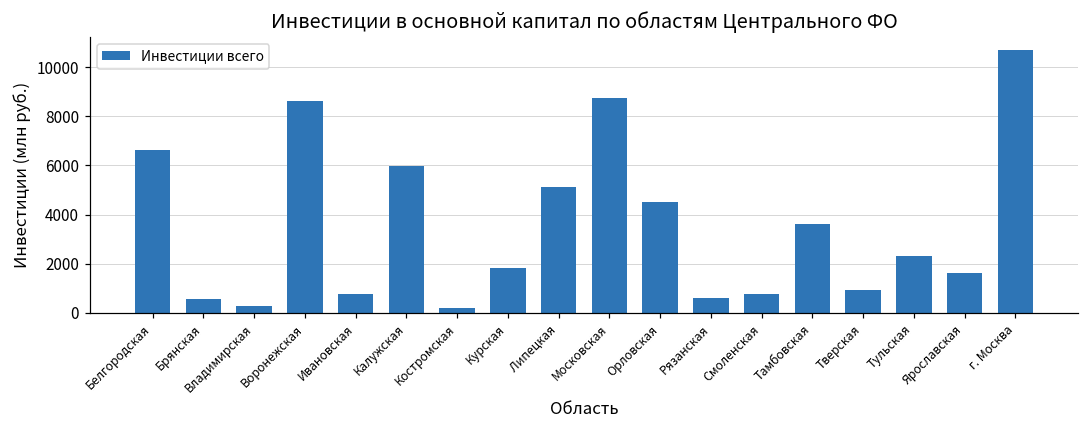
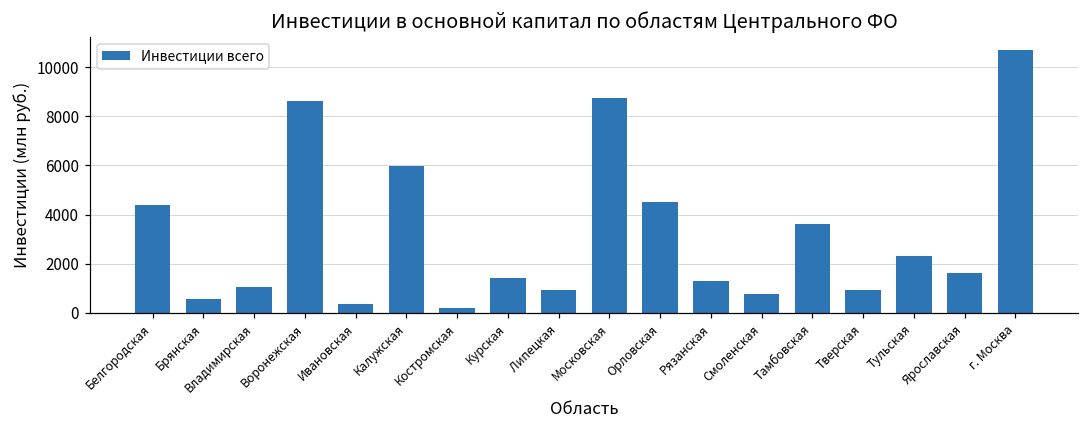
  {
-   "Белгородская": 6600,
+   "Белгородская": 4400,
    "Брянская": 600,
-   "Владимирская": 300,
+   "Владимирская": 1000,
    "Воронежская": 8600,
-   "Ивановская": 800,
+   "Ивановская": 400,
    "Калужская": 6000,
    "Костромская": 200,
-   "Курская": 1800,
-   "Липецкая": 5100,
+   "Курская": 1400,
+   "Липецкая": 900,
    "Московская": 8800,
    "Орловская": 4500,
-   "Рязанская": 600,
+   "Рязанская": 1300,
    "Смоленская": 800,
    "Тамбовская": 3600,
    "Тверская": 900,
    "Тульская": 2300,
    "Ярославская": 1600,
    "г. Москва": 10700
  }
